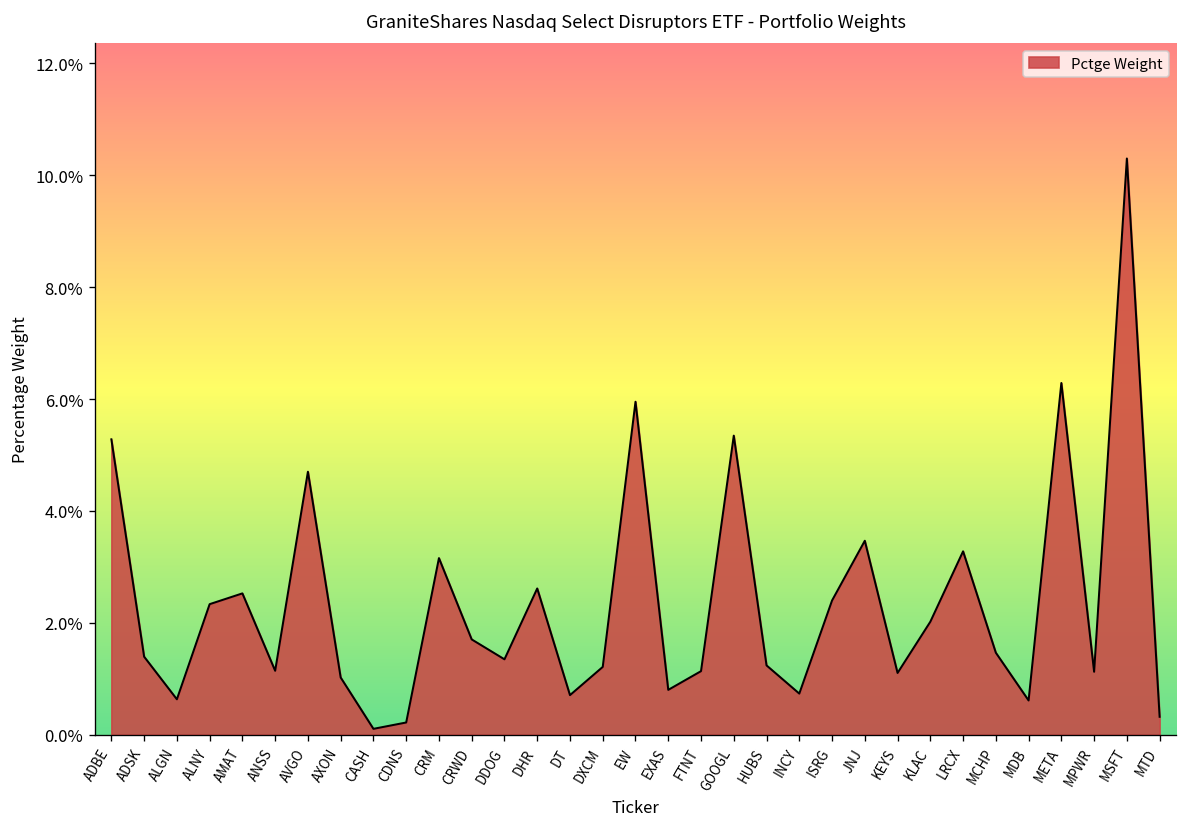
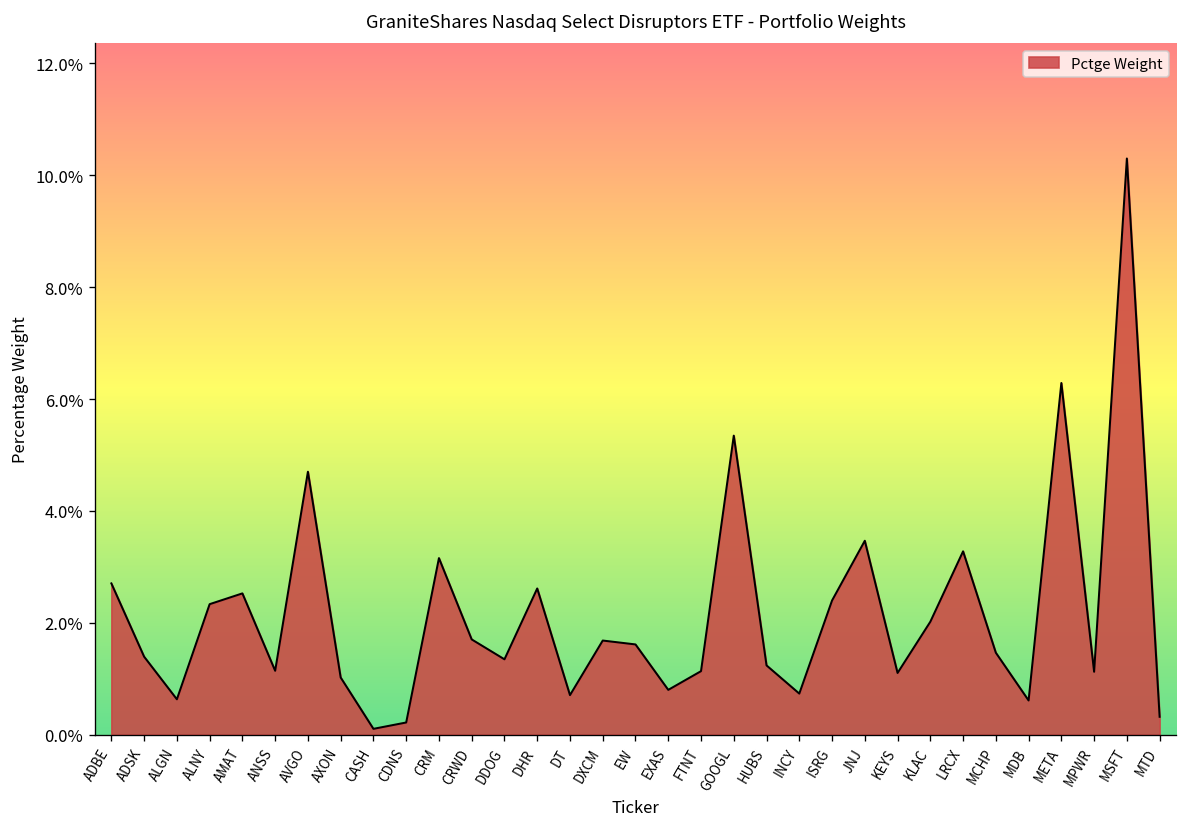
  {
-   "ADBE": "5.3%",
+   "ADBE": "2.7%",
    "ADSK": "1.4%",
    "ALGN": "0.6%",
    "ALNY": "2.3%",
    "AMAT": "2.5%",
    "ANSS": "1.1%",
    "AVGO": "4.7%",
    "AXON": "1.0%",
    "CASH": "0.1%",
    "CDNS": "0.2%",
    "CRM": "3.2%",
    "CRWD": "1.7%",
    "DDOG": "1.3%",
    "DHR": "2.6%",
    "DT": "0.7%",
-   "DXCM": "1.2%",
-   "EW": "6.0%",
+   "DXCM": "1.7%",
+   "EW": "1.6%",
    "EXAS": "0.8%",
    "FTNT": "1.1%",
    "GOOGL": "5.3%",
    "HUBS": "1.2%",
    "INCY": "0.7%",
    "ISRG": "2.4%",
    "JNJ": "3.5%",
    "KEYS": "1.1%",
    "KLAC": "2.0%",
    "LRCX": "3.3%",
    "MCHP": "1.5%",
    "MDB": "0.6%",
    "META": "6.3%",
    "MPWR": "1.1%",
    "MSFT": "10.3%",
    "MTD": "0.3%"
  }
